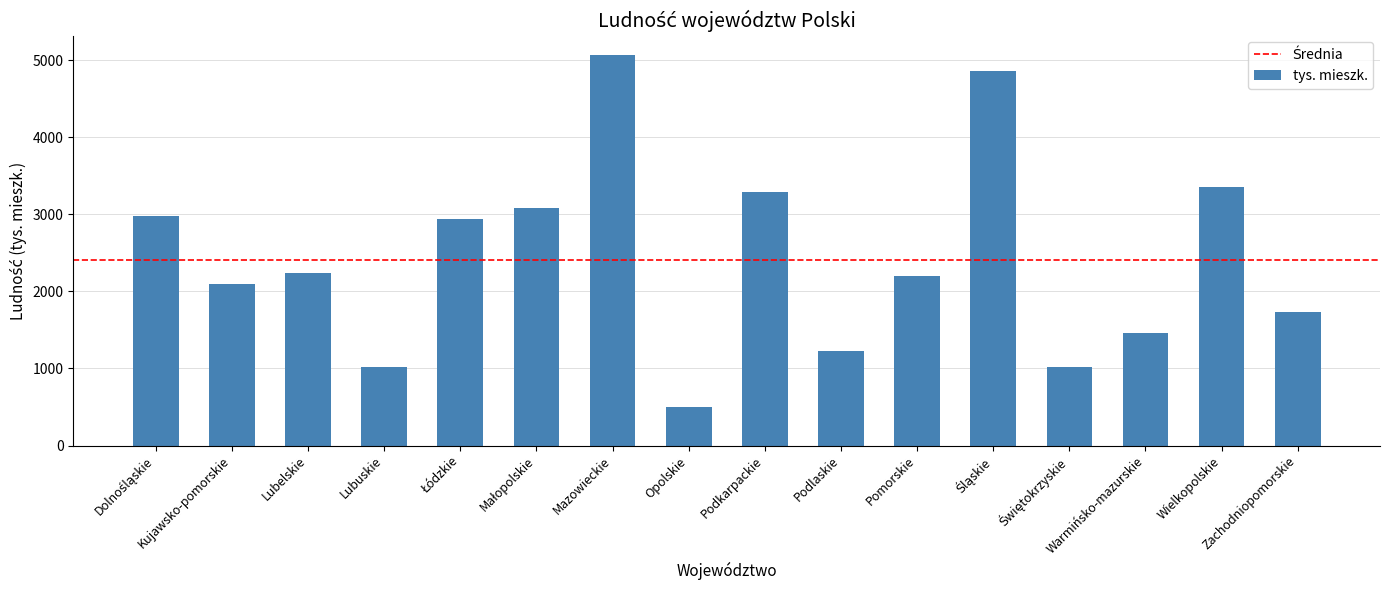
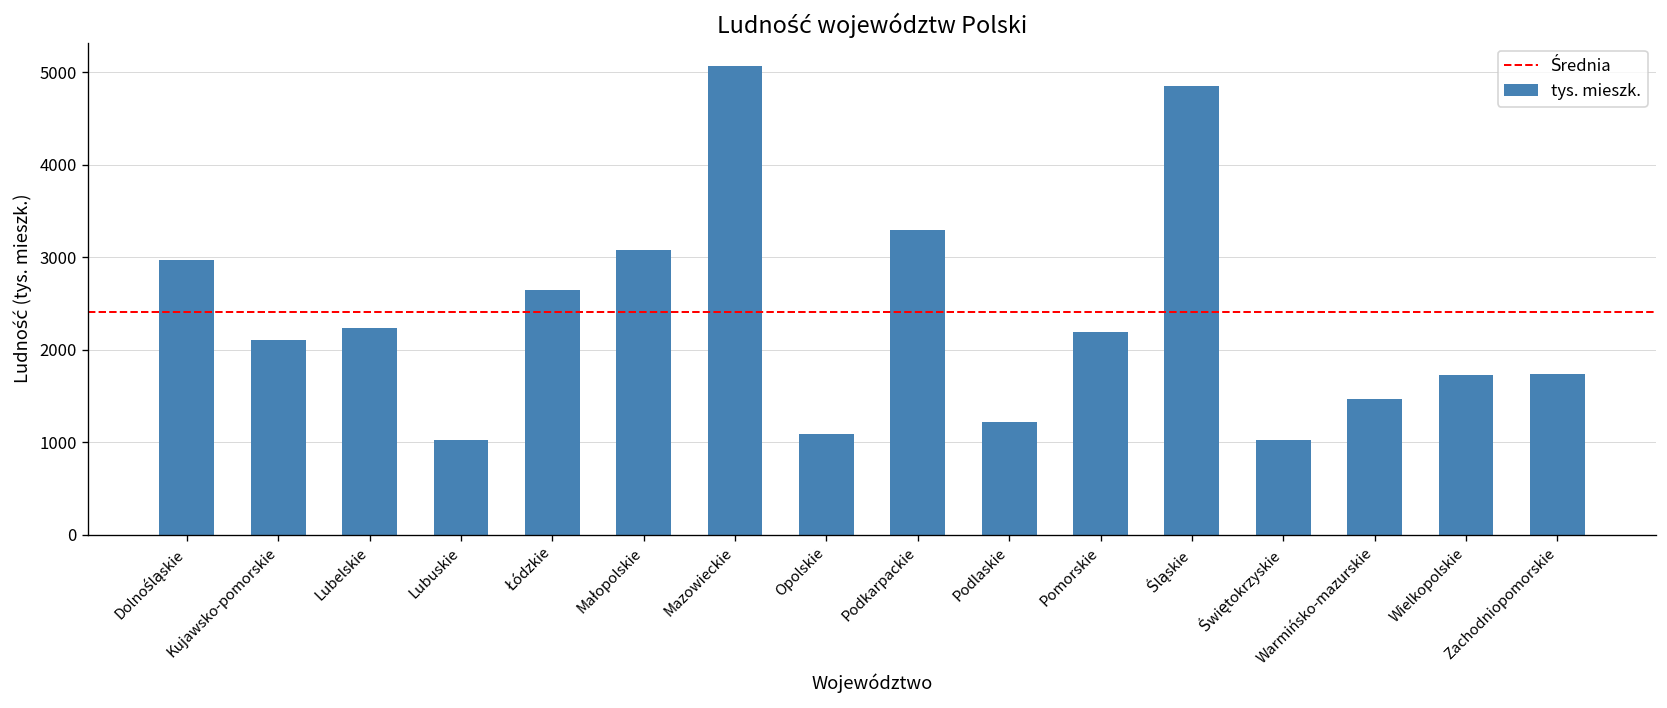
  {
    "Dolnośląskie": 3000,
    "Kujawsko-pomorskie": 2100,
    "Lubelskie": 2200,
    "Lubuskie": 1000,
-   "Łódzkie": 2900,
+   "Łódzkie": 2600,
    "Małopolskie": 3100,
    "Mazowieckie": 5100,
-   "Opolskie": 500,
+   "Opolskie": 1100,
    "Podkarpackie": 3300,
    "Podlaskie": 1200,
    "Pomorskie": 2200,
    "Śląskie": 4900,
    "Świętokrzyskie": 1000,
    "Warmińsko-mazurskie": 1500,
-   "Wielkopolskie": 3400,
+   "Wielkopolskie": 1700,
    "Zachodniopomorskie": 1700
  }
